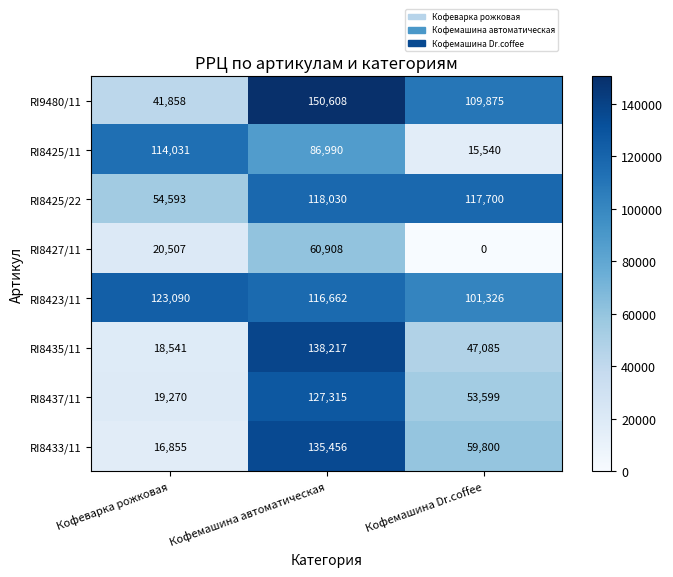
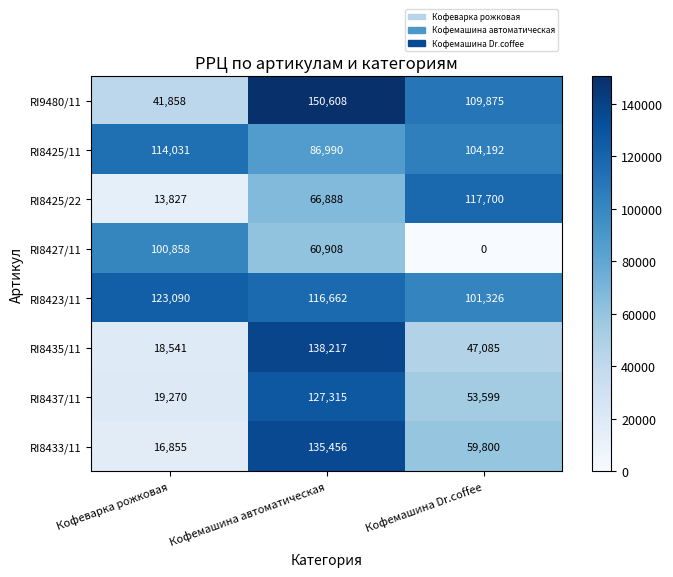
  {
    "RI9480/11": {
      "Кофеварка рожковая": "41,858",
      "Кофемашина автоматическая": "150,608",
      "Кофемашина Dr.coffee": "109,875"
    },
    "RI8425/11": {
      "Кофеварка рожковая": "114,031",
      "Кофемашина автоматическая": "86,990",
-     "Кофемашина Dr.coffee": "15,540"
+     "Кофемашина Dr.coffee": "104,192"
    },
    "RI8425/22": {
-     "Кофеварка рожковая": "54,593",
-     "Кофемашина автоматическая": "118,030",
+     "Кофеварка рожковая": "13,827",
+     "Кофемашина автоматическая": "66,888",
      "Кофемашина Dr.coffee": "117,700"
    },
    "RI8427/11": {
-     "Кофеварка рожковая": "20,507",
+     "Кофеварка рожковая": "100,858",
      "Кофемашина автоматическая": "60,908",
      "Кофемашина Dr.coffee": "0"
    },
    "RI8423/11": {
      "Кофеварка рожковая": "123,090",
      "Кофемашина автоматическая": "116,662",
      "Кофемашина Dr.coffee": "101,326"
    },
    "RI8435/11": {
      "Кофеварка рожковая": "18,541",
      "Кофемашина автоматическая": "138,217",
      "Кофемашина Dr.coffee": "47,085"
    },
    "RI8437/11": {
      "Кофеварка рожковая": "19,270",
      "Кофемашина автоматическая": "127,315",
      "Кофемашина Dr.coffee": "53,599"
    },
    "RI8433/11": {
      "Кофеварка рожковая": "16,855",
      "Кофемашина автоматическая": "135,456",
      "Кофемашина Dr.coffee": "59,800"
    }
  }
